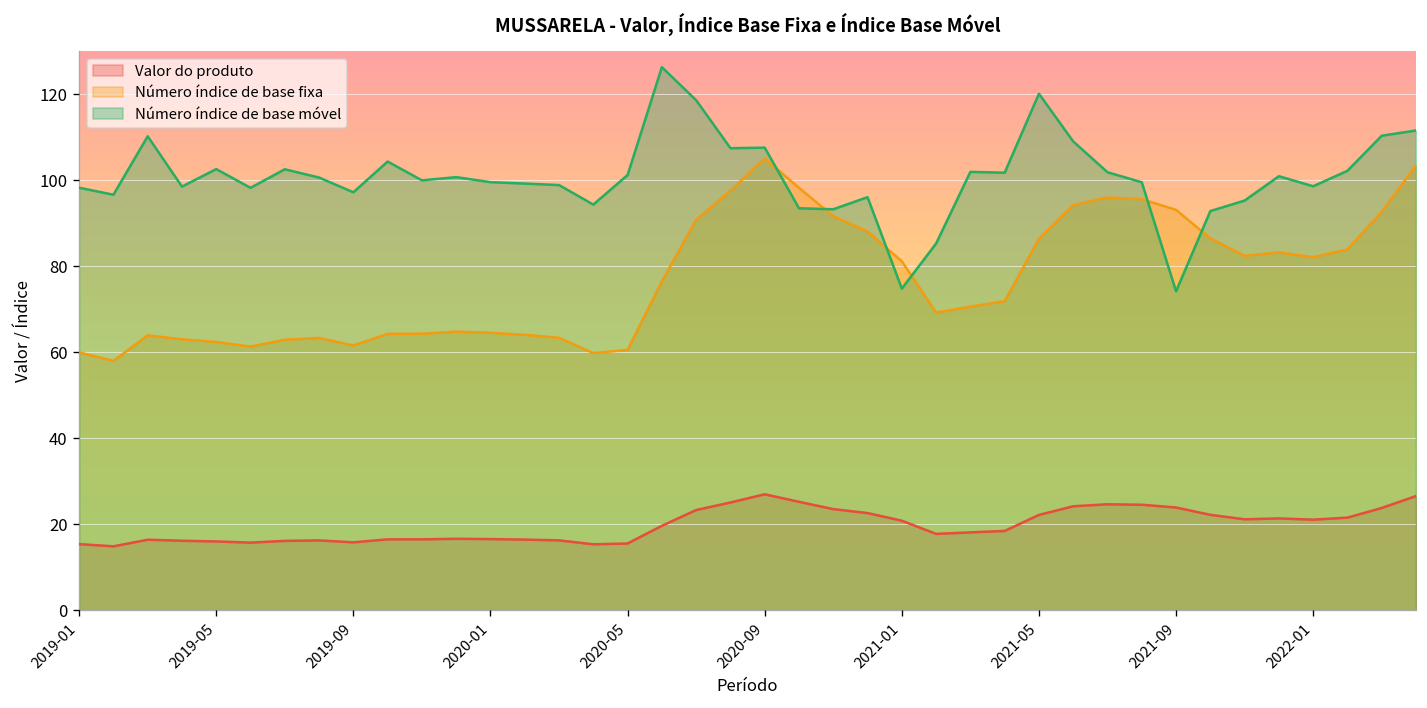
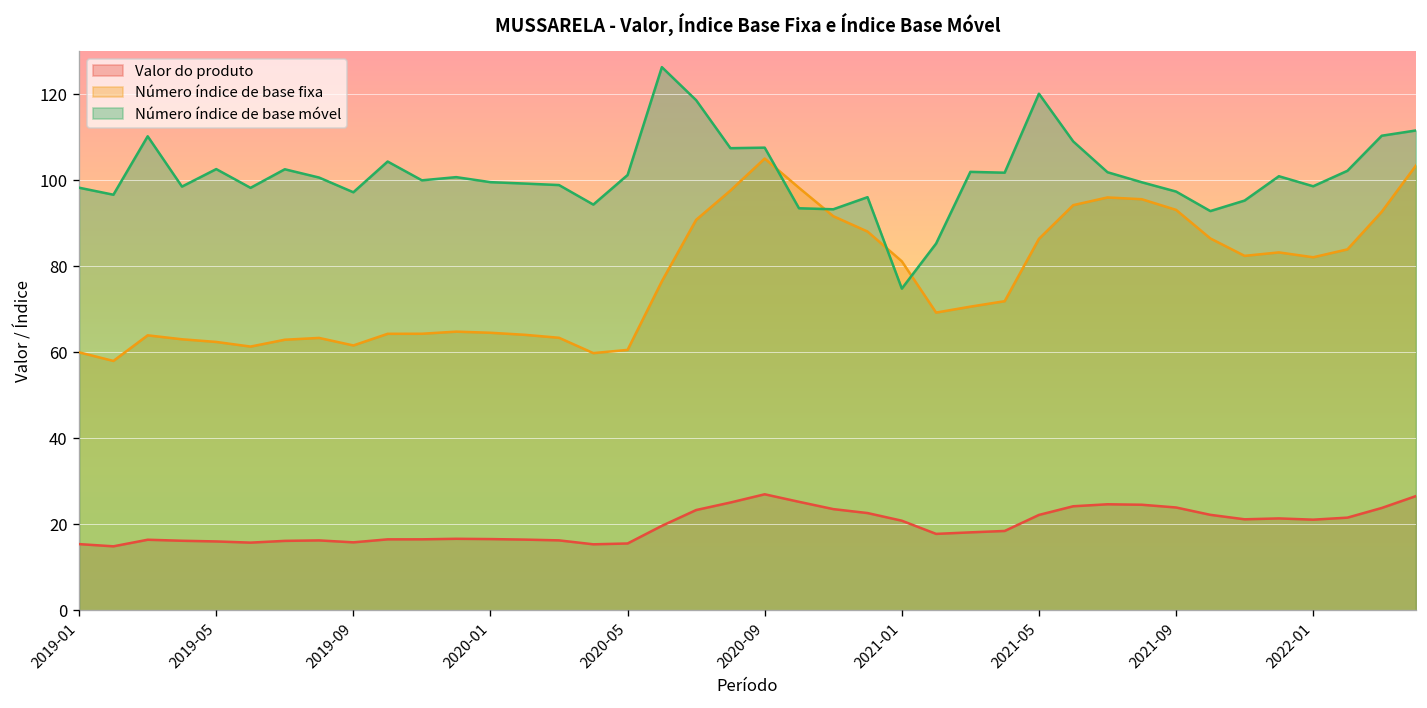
  {
    "Número índice de base móvel": {
      "2019-01": 98,
      "2019-05": 103,
      "2019-09": 97,
      "2020-01": 100,
      "2020-05": 101,
      "2020-09": 108,
      "2021-01": 75,
      "2021-05": 120,
-     "2021-09": 74,
+     "2021-09": 97,
      "2022-01": 99
    }
  }
